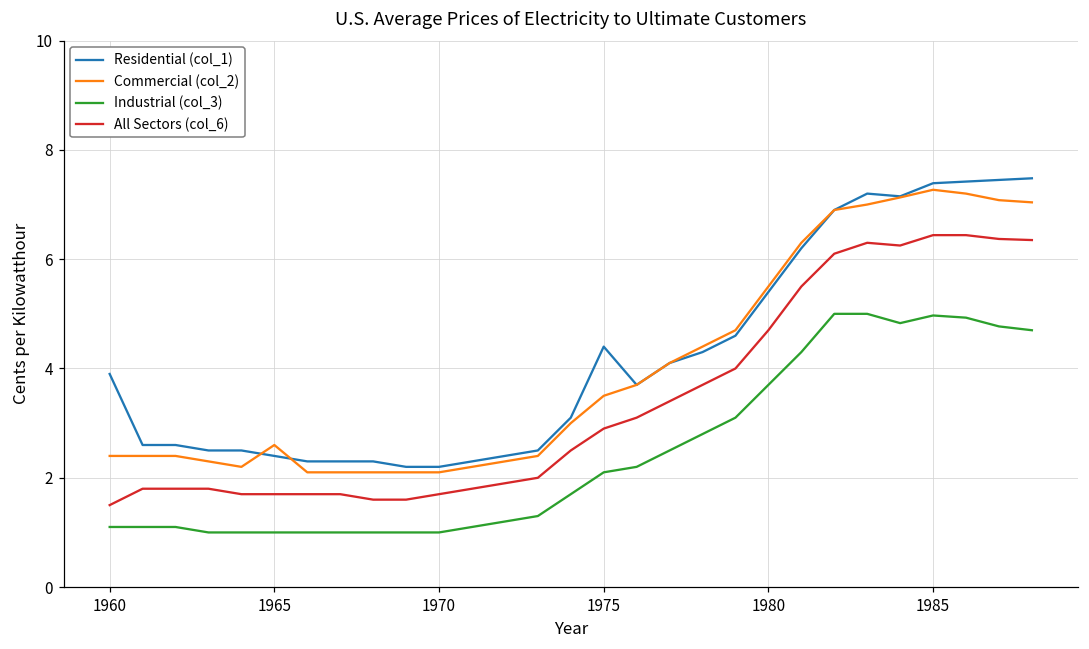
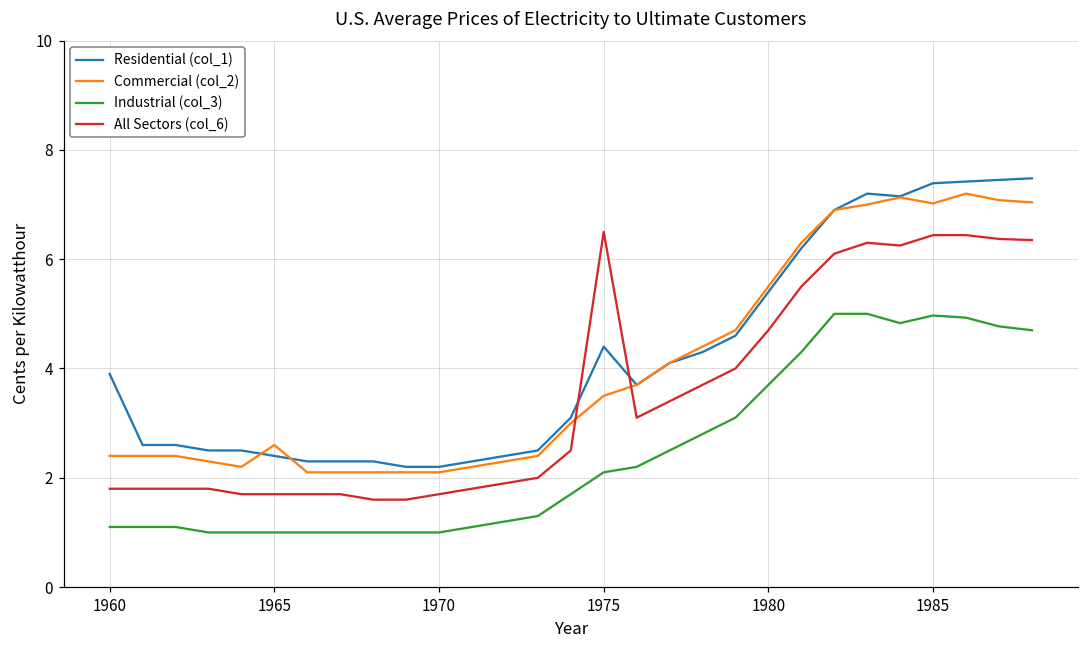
  {
    "Residential (col_1)": {
      "1960": 3.9,
      "1965": 2.4,
      "1970": 2.2,
      "1975": 4.4,
      "1980": 5.4,
      "1985": 7.4
    },
    "Commercial (col_2)": {
      "1960": 2.4,
      "1965": 2.6,
      "1970": 2.1,
      "1975": 3.5,
      "1980": 5.5,
-     "1985": 7.3
+     "1985": 7.0
    },
    "Industrial (col_3)": {
      "1960": 1.1,
      "1965": 1.0,
      "1970": 1.0,
      "1975": 2.1,
      "1980": 3.7,
      "1985": 5.0
    },
    "All Sectors (col_6)": {
-     "1960": 1.5,
+     "1960": 1.8,
      "1965": 1.7,
      "1970": 1.7,
-     "1975": 2.9,
+     "1975": 6.5,
      "1980": 4.7,
      "1985": 6.4
    }
  }
